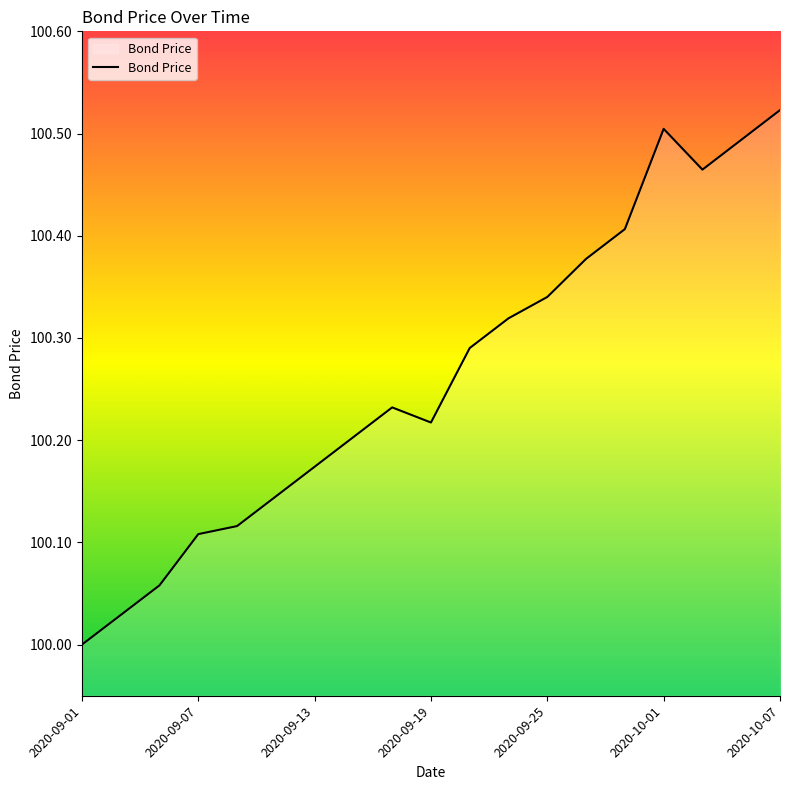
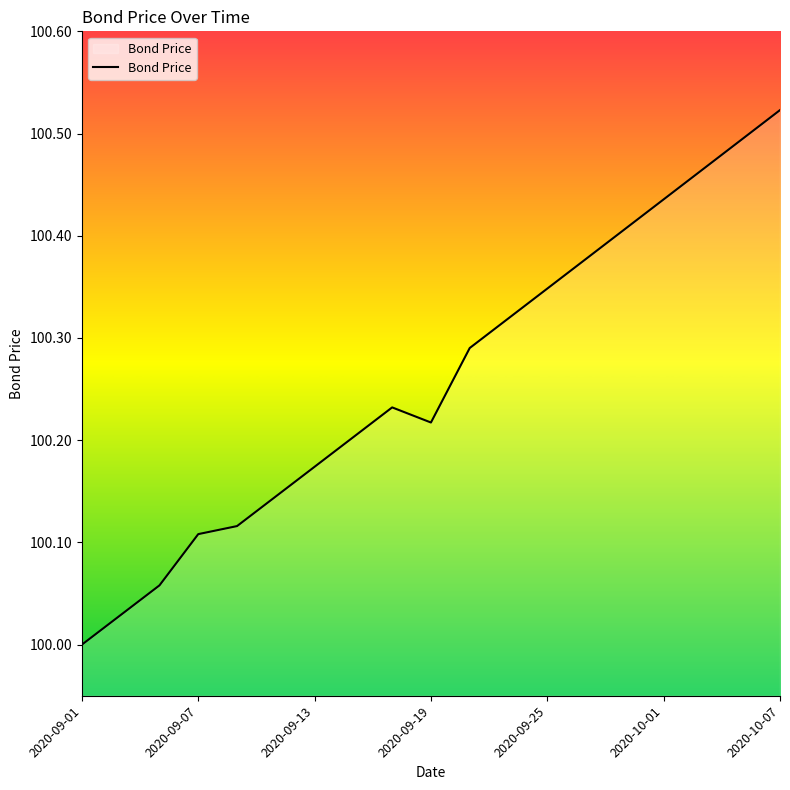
  {
    "2020-09-01": 100.000,
    "2020-09-07": 100.108,
    "2020-09-13": 100.174,
    "2020-09-19": 100.217,
-   "2020-09-25": 100.340,
-   "2020-10-01": 100.505,
+   "2020-09-25": 100.348,
+   "2020-10-01": 100.436,
    "2020-10-07": 100.523
  }
